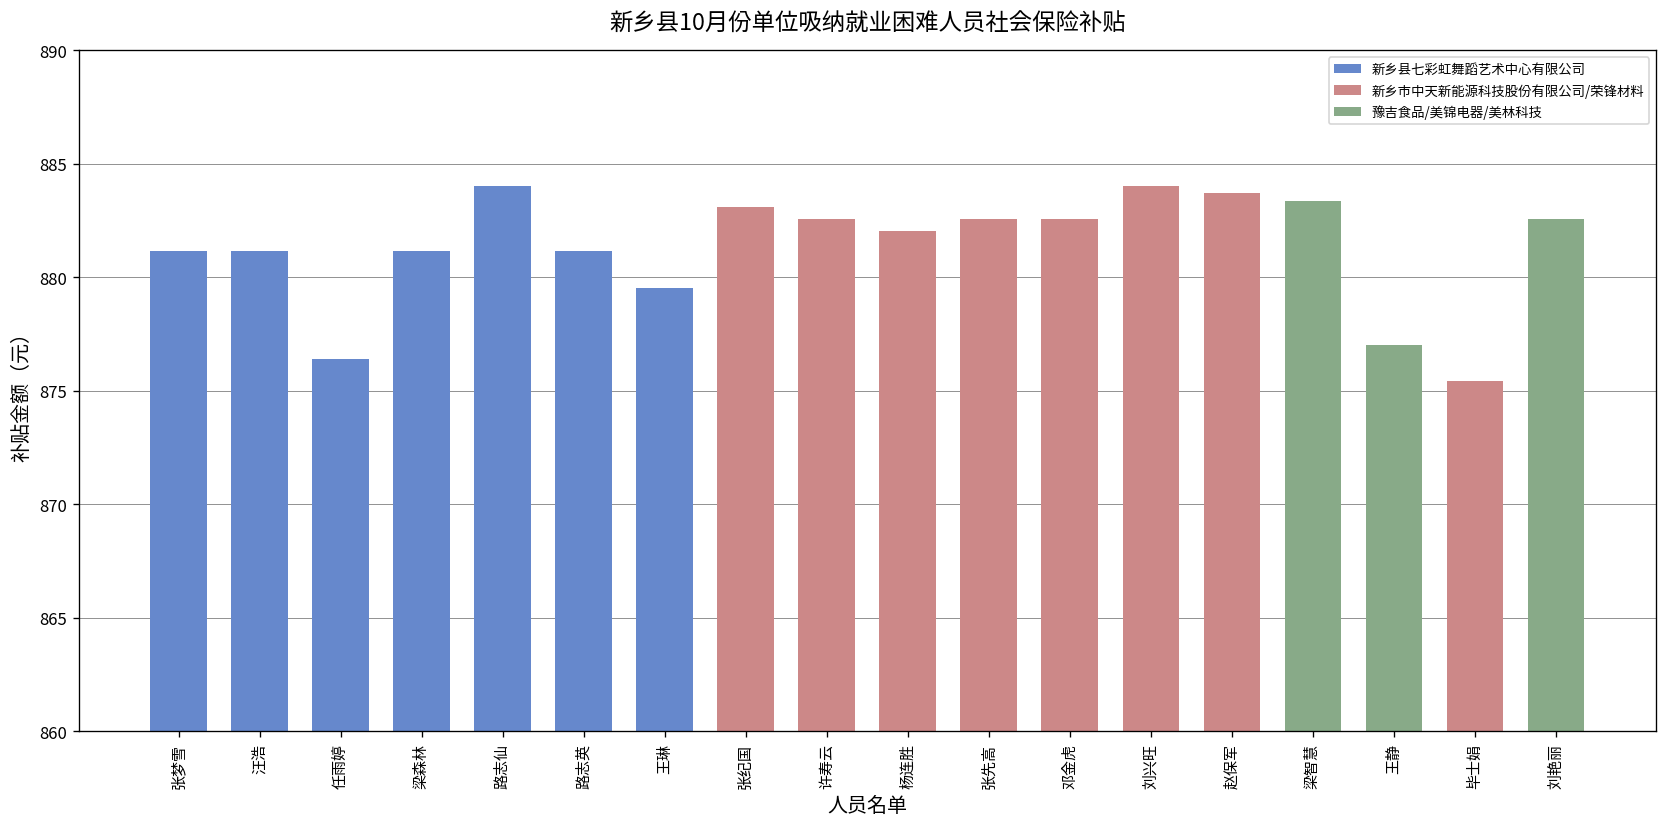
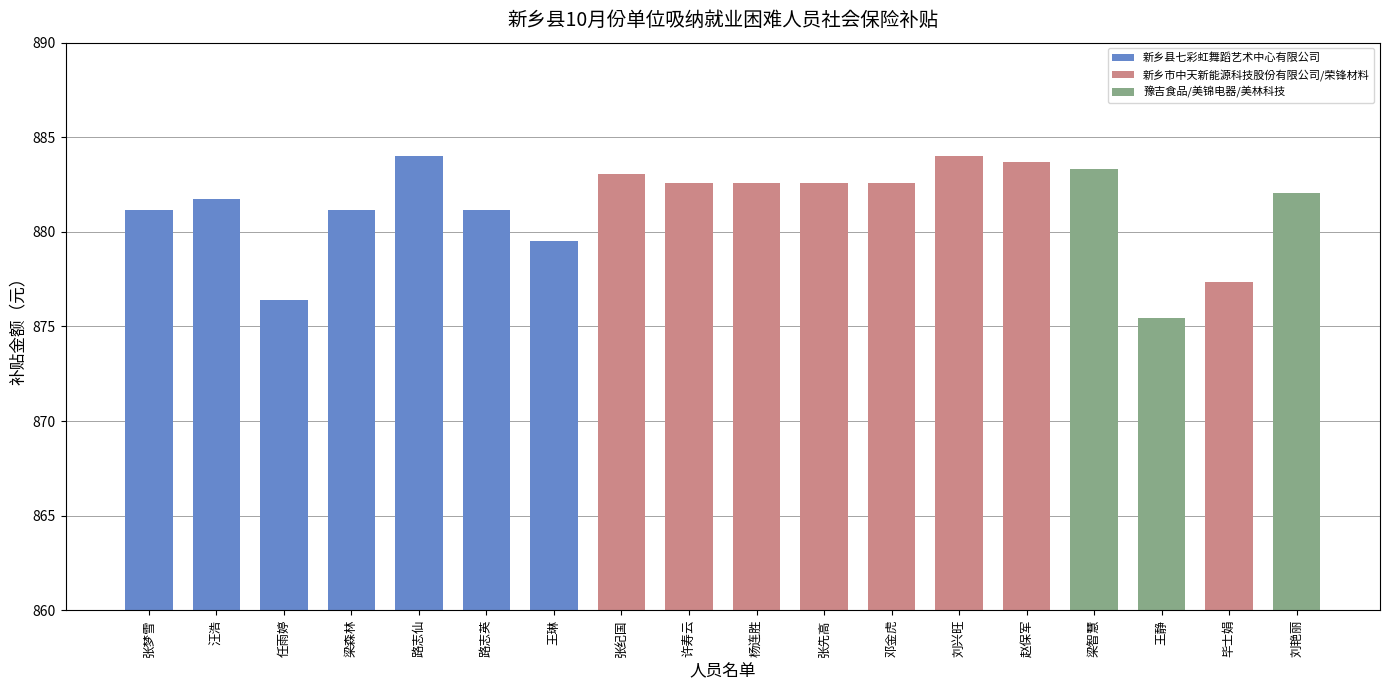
  {
    "张梦雪": 881.1,
-   "汪浩": 881.1,
+   "汪浩": 881.7,
    "任雨婷": 876.4,
    "梁森林": 881.1,
    "路志仙": 884.0,
    "路志英": 881.1,
    "王琳": 879.5,
    "张纪国": 883.1,
    "许寿云": 882.6,
-   "杨连胜": 882.0,
+   "杨连胜": 882.6,
    "张先高": 882.6,
    "邓金虎": 882.6,
    "刘兴旺": 884.0,
    "赵保军": 883.7,
    "梁智慧": 883.3,
-   "王静": 877.0,
-   "毕士娟": 875.4,
-   "刘艳丽": 882.6
+   "王静": 875.4,
+   "毕士娟": 877.3,
+   "刘艳丽": 882.1
  }
